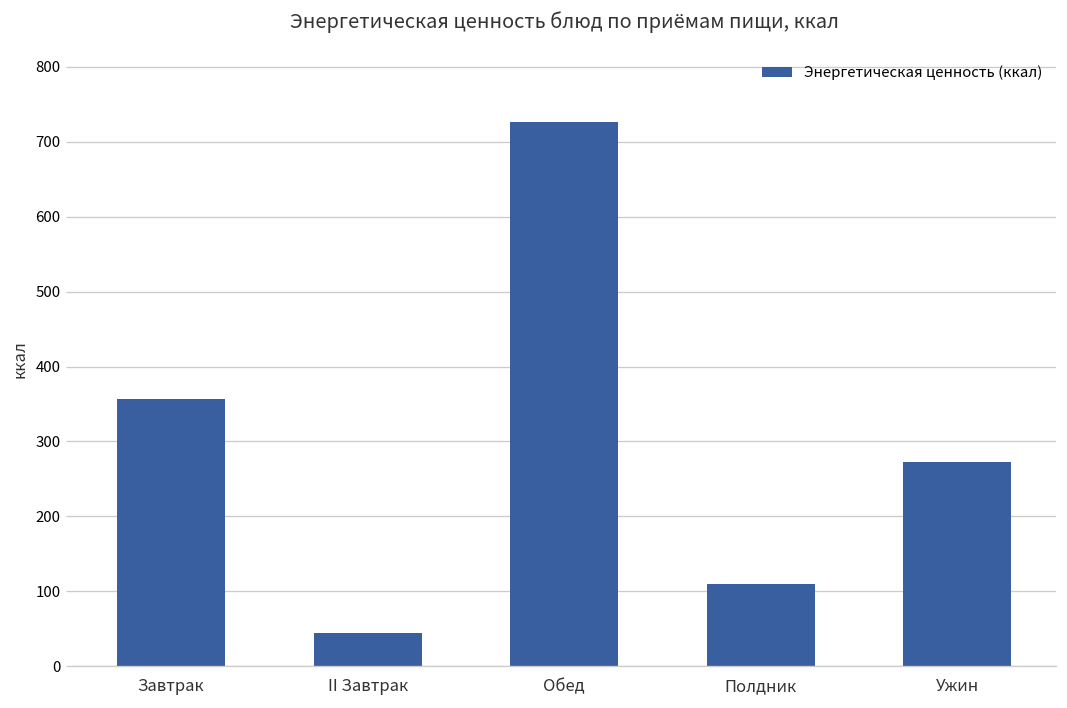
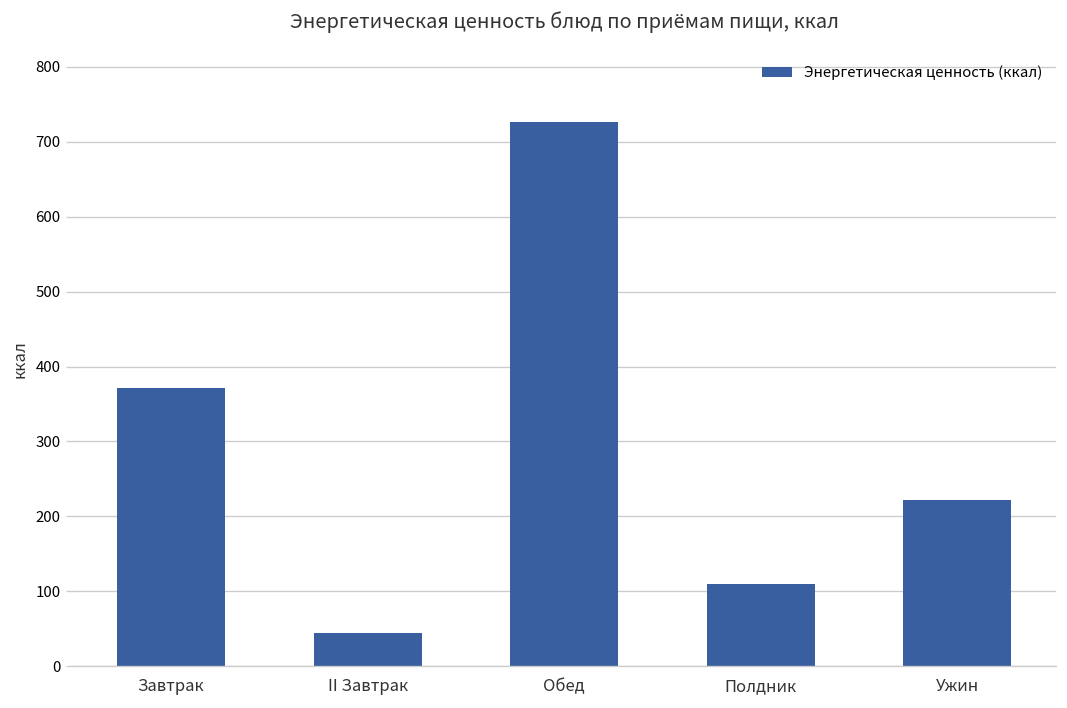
  {
-   "Завтрак": 360,
+   "Завтрак": 370,
    "II Завтрак": 40,
    "Обед": 730,
    "Полдник": 110,
-   "Ужин": 270
+   "Ужин": 220
  }
